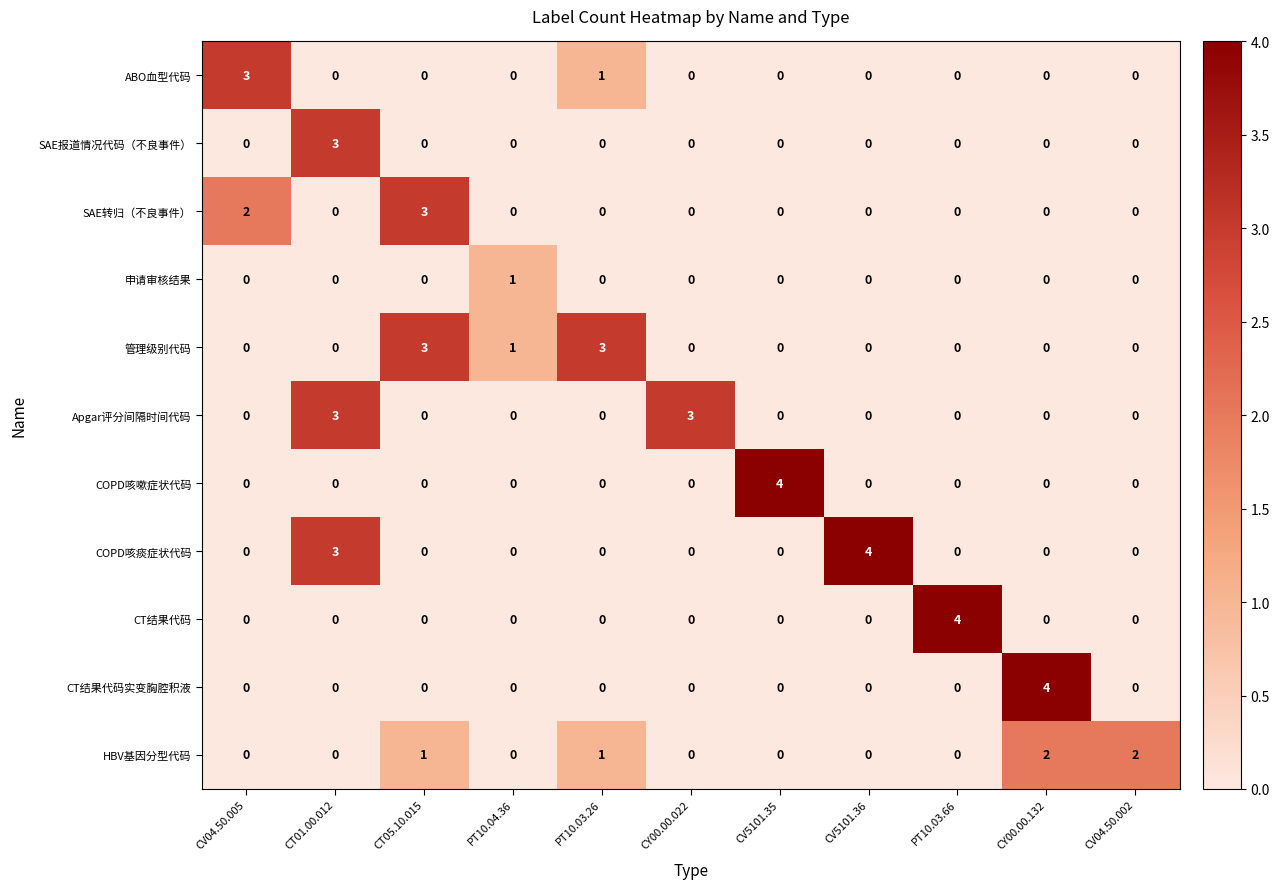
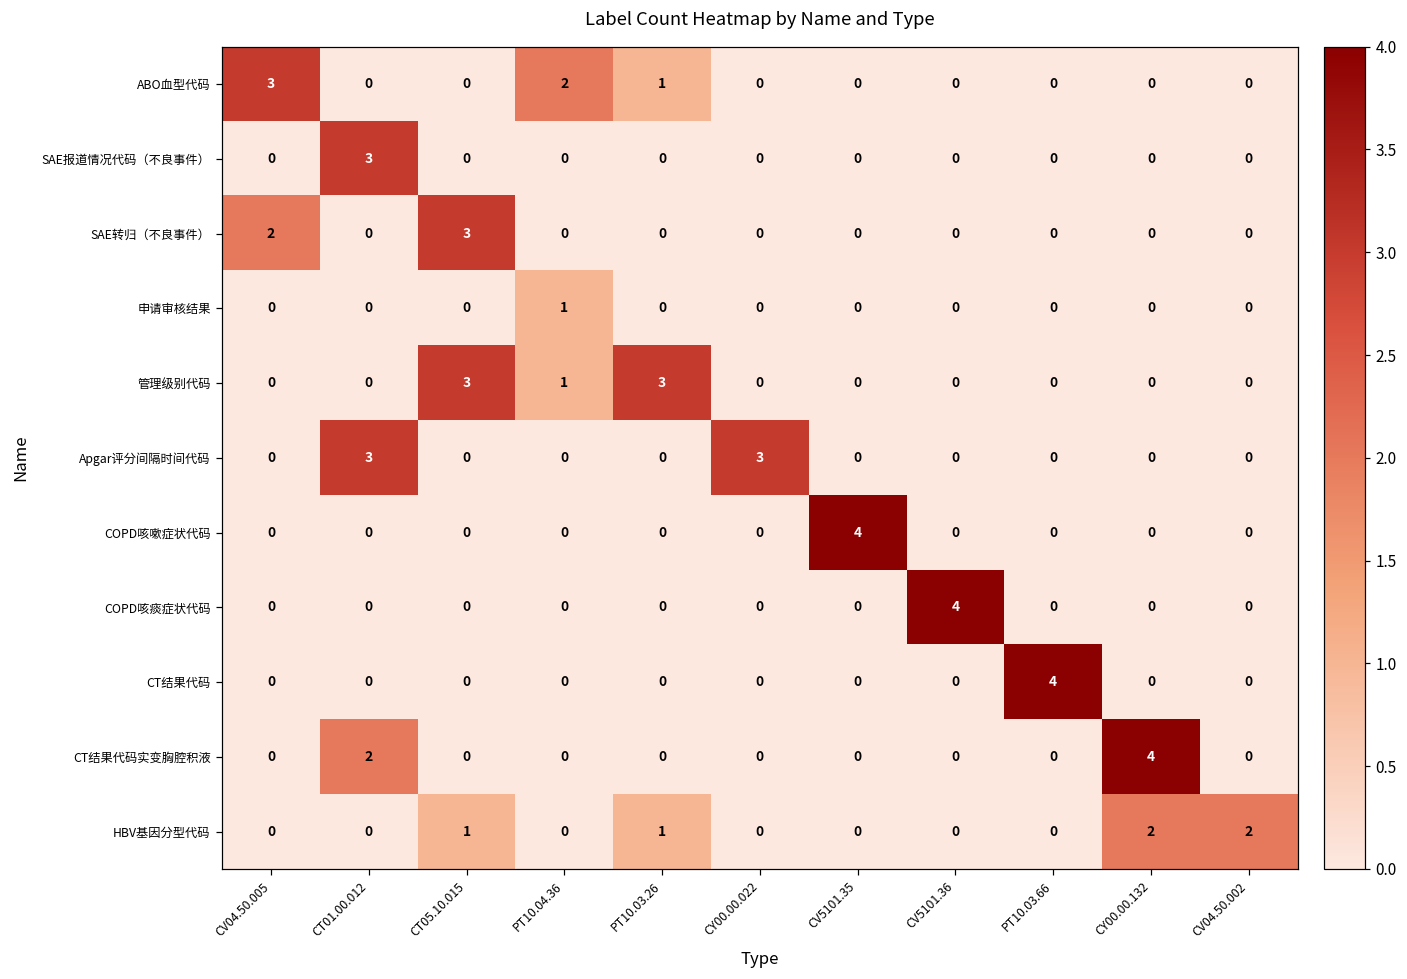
  {
    "ABO血型代码": {
      "CV04.50.005": 3,
      "CT01.00.012": 0,
      "CT05.10.015": 0,
-     "PT10.04.36": 0,
+     "PT10.04.36": 2,
      "PT10.03.26": 1,
      "CY00.00.022": 0,
      "CV5101.35": 0,
      "CV5101.36": 0,
      "PT10.03.66": 0,
      "CY00.00.132": 0,
      "CV04.50.002": 0
    },
    "SAE报道情况代码（不良事件）": {
      "CV04.50.005": 0,
      "CT01.00.012": 3,
      "CT05.10.015": 0,
      "PT10.04.36": 0,
      "PT10.03.26": 0,
      "CY00.00.022": 0,
      "CV5101.35": 0,
      "CV5101.36": 0,
      "PT10.03.66": 0,
      "CY00.00.132": 0,
      "CV04.50.002": 0
    },
    "SAE转归（不良事件）": {
      "CV04.50.005": 2,
      "CT01.00.012": 0,
      "CT05.10.015": 3,
      "PT10.04.36": 0,
      "PT10.03.26": 0,
      "CY00.00.022": 0,
      "CV5101.35": 0,
      "CV5101.36": 0,
      "PT10.03.66": 0,
      "CY00.00.132": 0,
      "CV04.50.002": 0
    },
    "申请审核结果": {
      "CV04.50.005": 0,
      "CT01.00.012": 0,
      "CT05.10.015": 0,
      "PT10.04.36": 1,
      "PT10.03.26": 0,
      "CY00.00.022": 0,
      "CV5101.35": 0,
      "CV5101.36": 0,
      "PT10.03.66": 0,
      "CY00.00.132": 0,
      "CV04.50.002": 0
    },
    "管理级别代码": {
      "CV04.50.005": 0,
      "CT01.00.012": 0,
      "CT05.10.015": 3,
      "PT10.04.36": 1,
      "PT10.03.26": 3,
      "CY00.00.022": 0,
      "CV5101.35": 0,
      "CV5101.36": 0,
      "PT10.03.66": 0,
      "CY00.00.132": 0,
      "CV04.50.002": 0
    },
    "Apgar评分间隔时间代码": {
      "CV04.50.005": 0,
      "CT01.00.012": 3,
      "CT05.10.015": 0,
      "PT10.04.36": 0,
      "PT10.03.26": 0,
      "CY00.00.022": 3,
      "CV5101.35": 0,
      "CV5101.36": 0,
      "PT10.03.66": 0,
      "CY00.00.132": 0,
      "CV04.50.002": 0
    },
    "COPD咳嗽症状代码": {
      "CV04.50.005": 0,
      "CT01.00.012": 0,
      "CT05.10.015": 0,
      "PT10.04.36": 0,
      "PT10.03.26": 0,
      "CY00.00.022": 0,
      "CV5101.35": 4,
      "CV5101.36": 0,
      "PT10.03.66": 0,
      "CY00.00.132": 0,
      "CV04.50.002": 0
    },
    "COPD咳痰症状代码": {
      "CV04.50.005": 0,
-     "CT01.00.012": 3,
+     "CT01.00.012": 0,
      "CT05.10.015": 0,
      "PT10.04.36": 0,
      "PT10.03.26": 0,
      "CY00.00.022": 0,
      "CV5101.35": 0,
      "CV5101.36": 4,
      "PT10.03.66": 0,
      "CY00.00.132": 0,
      "CV04.50.002": 0
    },
    "CT结果代码": {
      "CV04.50.005": 0,
      "CT01.00.012": 0,
      "CT05.10.015": 0,
      "PT10.04.36": 0,
      "PT10.03.26": 0,
      "CY00.00.022": 0,
      "CV5101.35": 0,
      "CV5101.36": 0,
      "PT10.03.66": 4,
      "CY00.00.132": 0,
      "CV04.50.002": 0
    },
    "CT结果代码实变胸腔积液": {
      "CV04.50.005": 0,
-     "CT01.00.012": 0,
+     "CT01.00.012": 2,
      "CT05.10.015": 0,
      "PT10.04.36": 0,
      "PT10.03.26": 0,
      "CY00.00.022": 0,
      "CV5101.35": 0,
      "CV5101.36": 0,
      "PT10.03.66": 0,
      "CY00.00.132": 4,
      "CV04.50.002": 0
    },
    "HBV基因分型代码": {
      "CV04.50.005": 0,
      "CT01.00.012": 0,
      "CT05.10.015": 1,
      "PT10.04.36": 0,
      "PT10.03.26": 1,
      "CY00.00.022": 0,
      "CV5101.35": 0,
      "CV5101.36": 0,
      "PT10.03.66": 0,
      "CY00.00.132": 2,
      "CV04.50.002": 2
    }
  }
